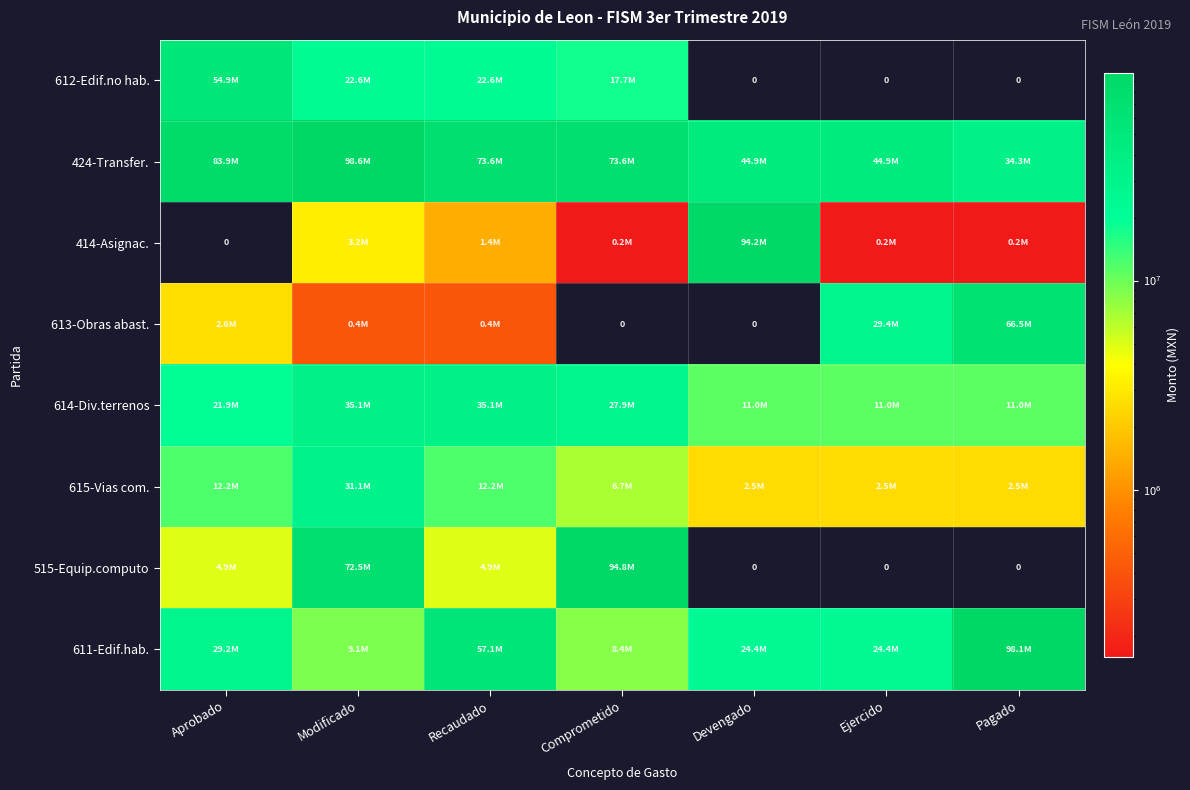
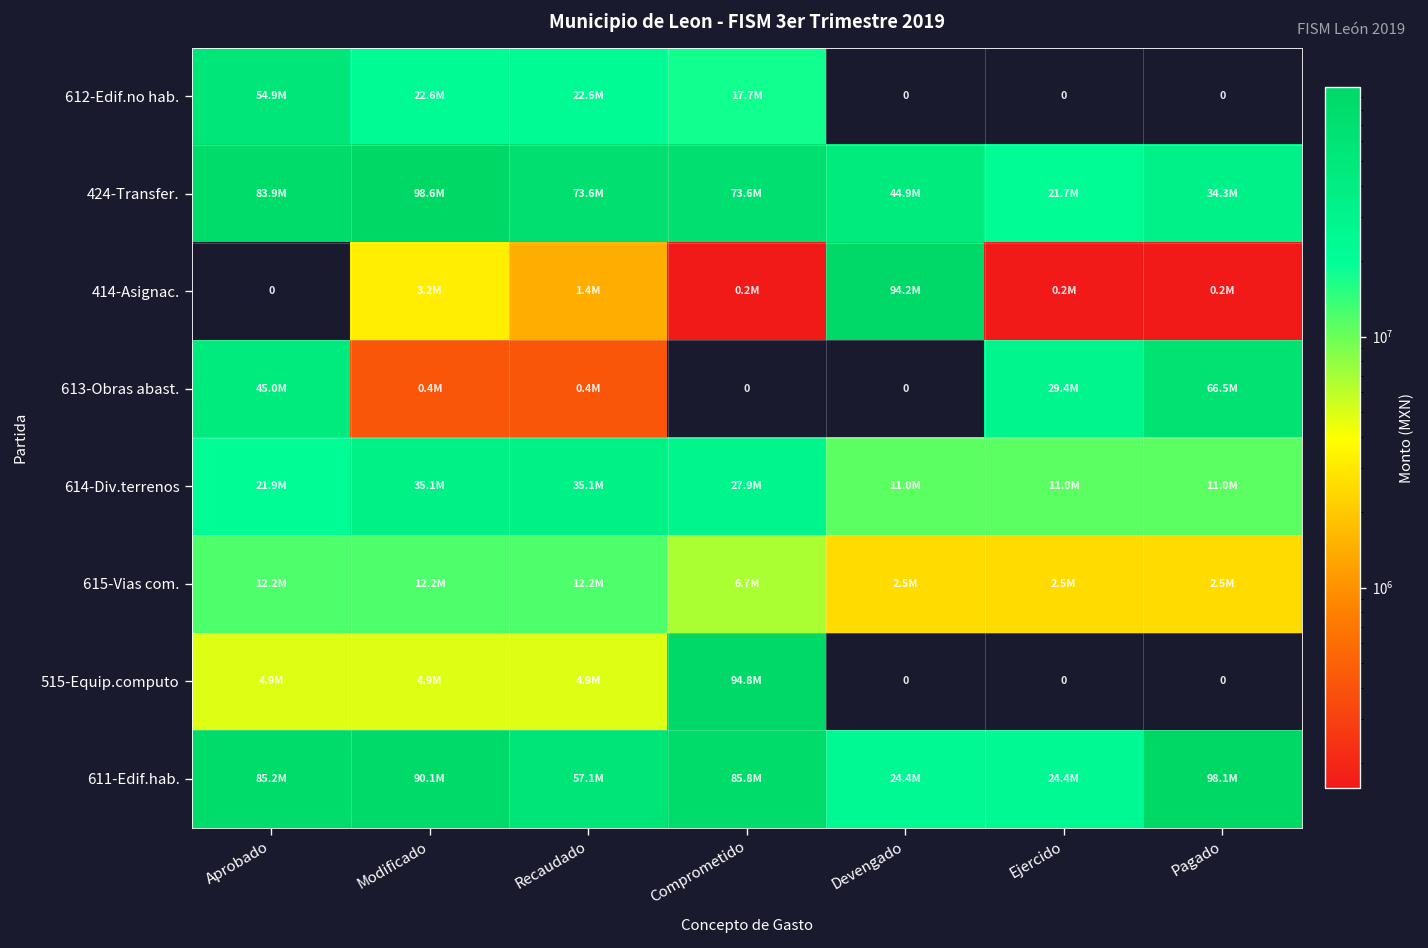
  {
    "612-Edif.no hab.": {
      "Aprobado": "54.9M",
      "Modificado": "22.6M",
      "Recaudado": "22.6M",
      "Comprometido": "17.7M",
      "Devengado": "0",
      "Ejercido": "0",
      "Pagado": "0"
    },
    "424-Transfer.": {
      "Aprobado": "83.9M",
      "Modificado": "98.6M",
      "Recaudado": "73.6M",
      "Comprometido": "73.6M",
      "Devengado": "44.9M",
-     "Ejercido": "44.9M",
+     "Ejercido": "21.7M",
      "Pagado": "34.3M"
    },
    "414-Asignac.": {
      "Aprobado": "0",
      "Modificado": "3.2M",
      "Recaudado": "1.4M",
      "Comprometido": "0.2M",
      "Devengado": "94.2M",
      "Ejercido": "0.2M",
      "Pagado": "0.2M"
    },
    "613-Obras abast.": {
-     "Aprobado": "2.6M",
+     "Aprobado": "45.0M",
      "Modificado": "0.4M",
      "Recaudado": "0.4M",
      "Comprometido": "0",
      "Devengado": "0",
      "Ejercido": "29.4M",
      "Pagado": "66.5M"
    },
    "614-Div.terrenos": {
      "Aprobado": "21.9M",
      "Modificado": "35.1M",
      "Recaudado": "35.1M",
      "Comprometido": "27.9M",
      "Devengado": "11.0M",
      "Ejercido": "11.0M",
      "Pagado": "11.0M"
    },
    "615-Vias com.": {
      "Aprobado": "12.2M",
-     "Modificado": "31.1M",
+     "Modificado": "12.2M",
      "Recaudado": "12.2M",
      "Comprometido": "6.7M",
      "Devengado": "2.5M",
      "Ejercido": "2.5M",
      "Pagado": "2.5M"
    },
    "515-Equip.computo": {
      "Aprobado": "4.9M",
-     "Modificado": "72.5M",
+     "Modificado": "4.9M",
      "Recaudado": "4.9M",
      "Comprometido": "94.8M",
      "Devengado": "0",
      "Ejercido": "0",
      "Pagado": "0"
    },
    "611-Edif.hab.": {
-     "Aprobado": "29.2M",
-     "Modificado": "9.1M",
+     "Aprobado": "85.2M",
+     "Modificado": "90.1M",
      "Recaudado": "57.1M",
-     "Comprometido": "8.4M",
+     "Comprometido": "85.8M",
      "Devengado": "24.4M",
      "Ejercido": "24.4M",
      "Pagado": "98.1M"
    }
  }
